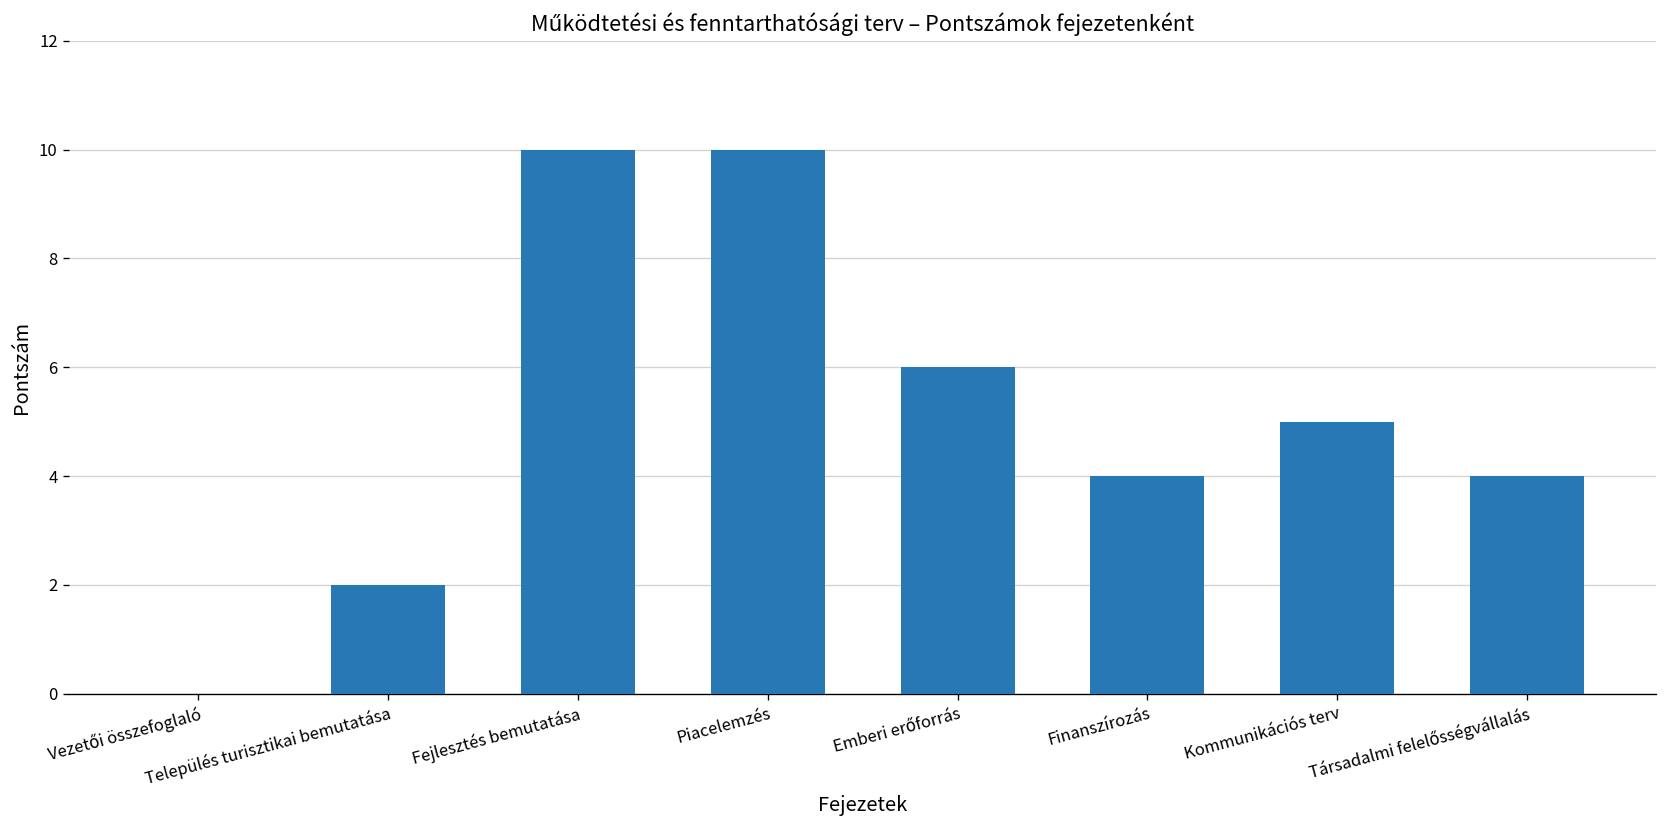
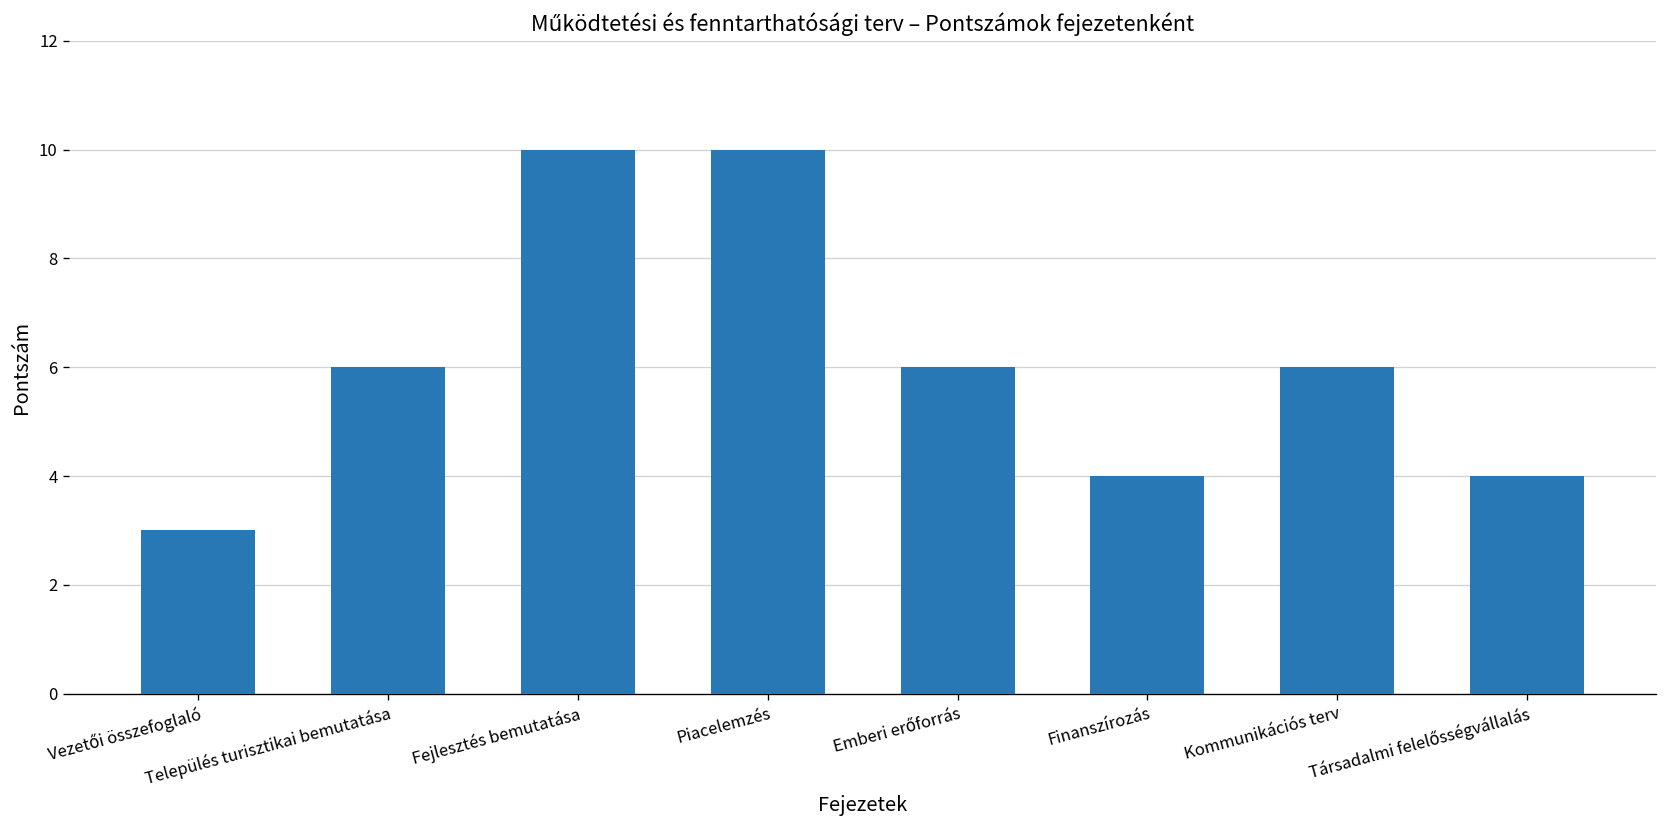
  {
-   "Vezetői összefoglaló": 0,
-   "Település turisztikai bemutatása": 2,
+   "Vezetői összefoglaló": 3,
+   "Település turisztikai bemutatása": 6,
    "Fejlesztés bemutatása": 10,
    "Piacelemzés": 10,
    "Emberi erőforrás": 6,
    "Finanszírozás": 4,
-   "Kommunikációs terv": 5,
+   "Kommunikációs terv": 6,
    "Társadalmi felelősségvállalás": 4
  }
